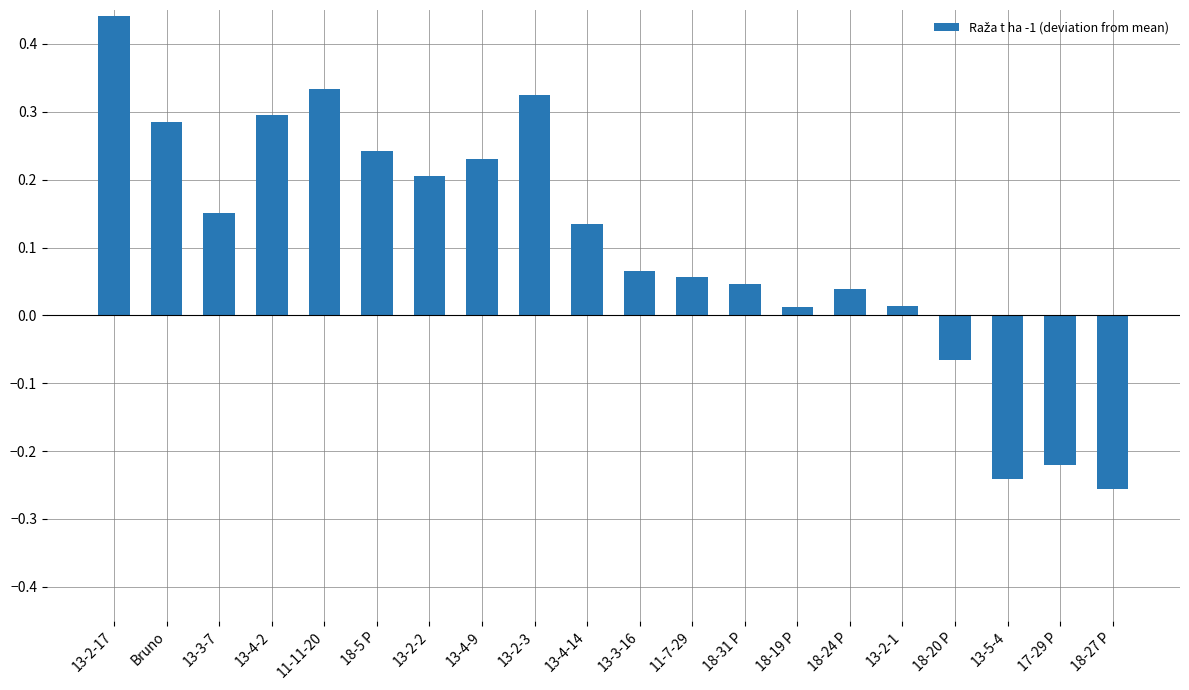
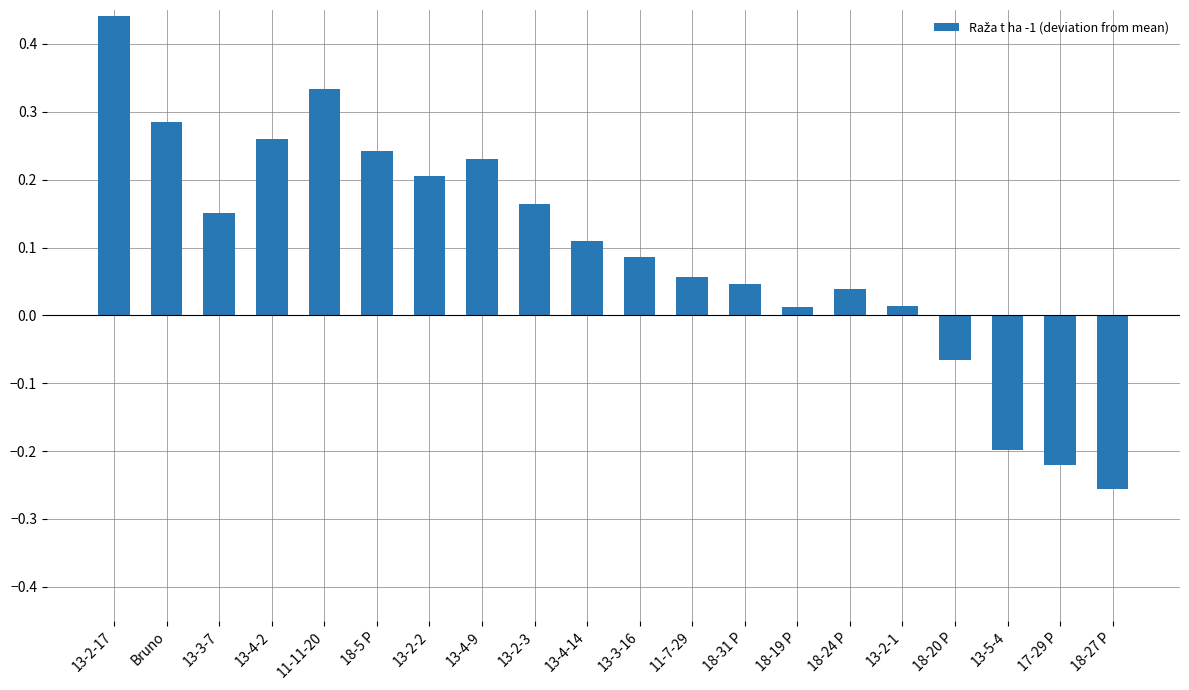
  {
    "13-2-17": 0.44,
    "Bruno": 0.29,
    "13-3-7": 0.15,
-   "13-4-2": 0.30,
+   "13-4-2": 0.26,
    "11-11-20": 0.33,
    "18-5 P": 0.24,
    "13-2-2": 0.21,
    "13-4-9": 0.23,
-   "13-2-3": 0.33,
-   "13-4-14": 0.13,
-   "13-3-16": 0.07,
+   "13-2-3": 0.16,
+   "13-4-14": 0.11,
+   "13-3-16": 0.09,
    "11-7-29": 0.06,
    "18-31 P": 0.05,
    "18-19 P": 0.01,
    "18-24 P": 0.04,
    "13-2-1": 0.01,
    "18-20 P": -0.07,
-   "13-5-4": -0.24,
+   "13-5-4": -0.20,
    "17-29 P": -0.22,
    "18-27 P": -0.26
  }
